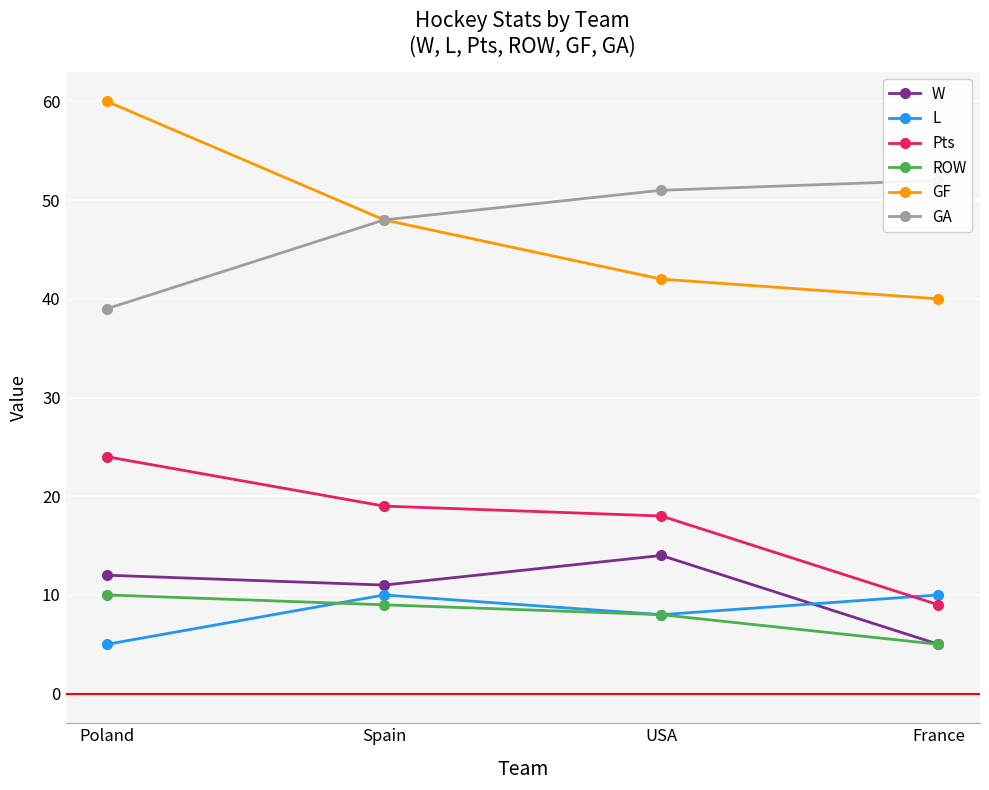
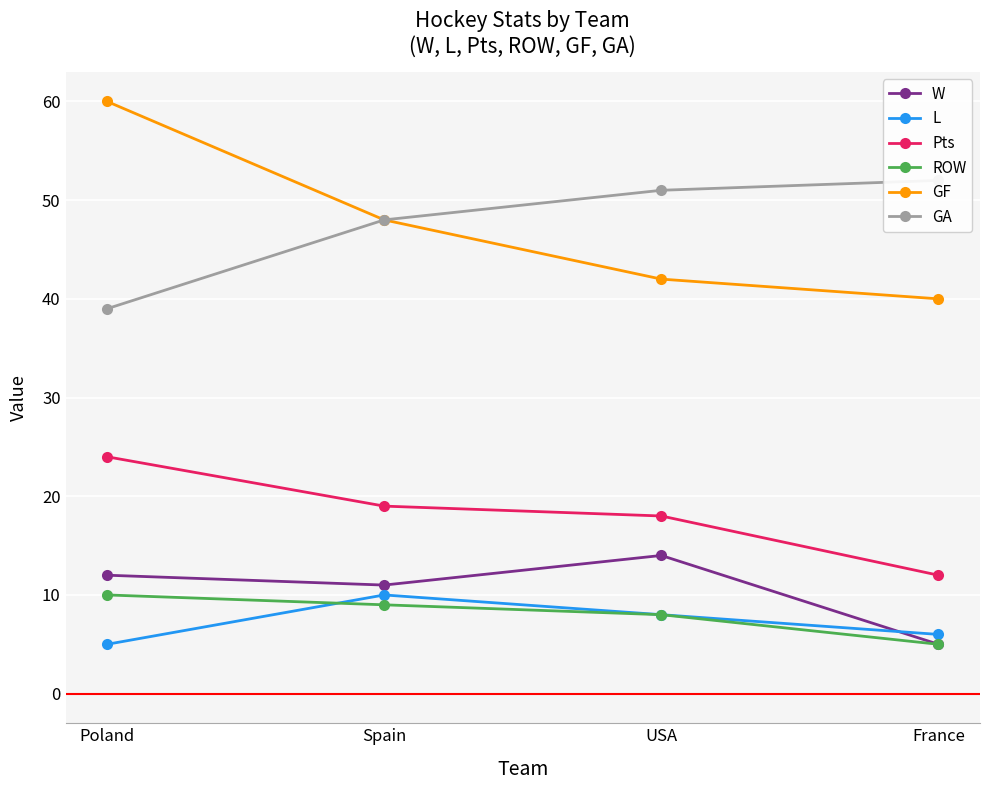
  {
    "W": {
      "Poland": 12,
      "Spain": 11,
      "USA": 14
    },
    "L": {
      "Poland": 5,
      "Spain": 10,
-     "France": 10
+     "France": 6
    },
    "Pts": {
      "Poland": 24,
      "Spain": 19,
      "USA": 18,
-     "France": 9
+     "France": 12
    },
    "ROW": {
      "Poland": 10,
      "Spain": 9
    },
    "GF": {
      "Poland": 60,
      "USA": 42,
      "France": 40
    },
    "GA": {
      "Poland": 39,
      "USA": 51
    }
  }
